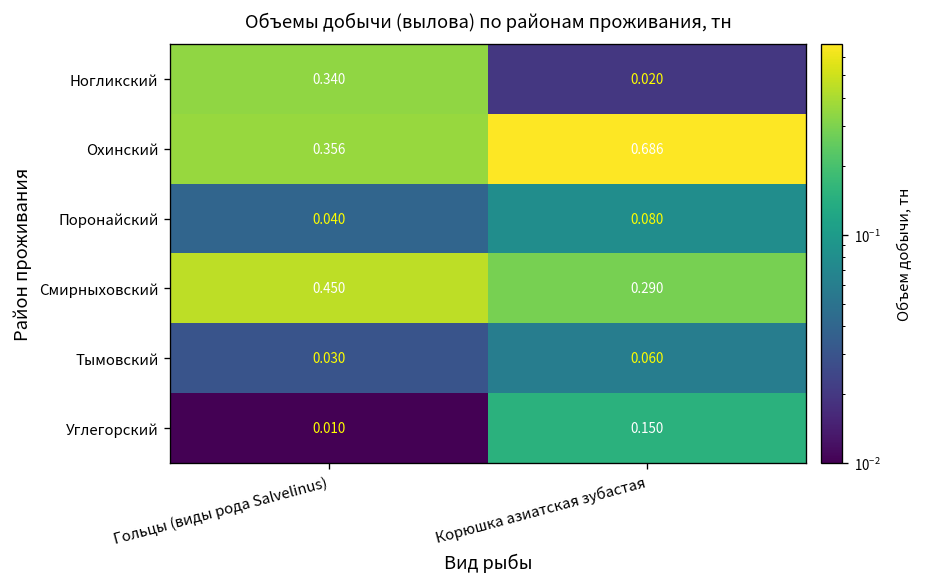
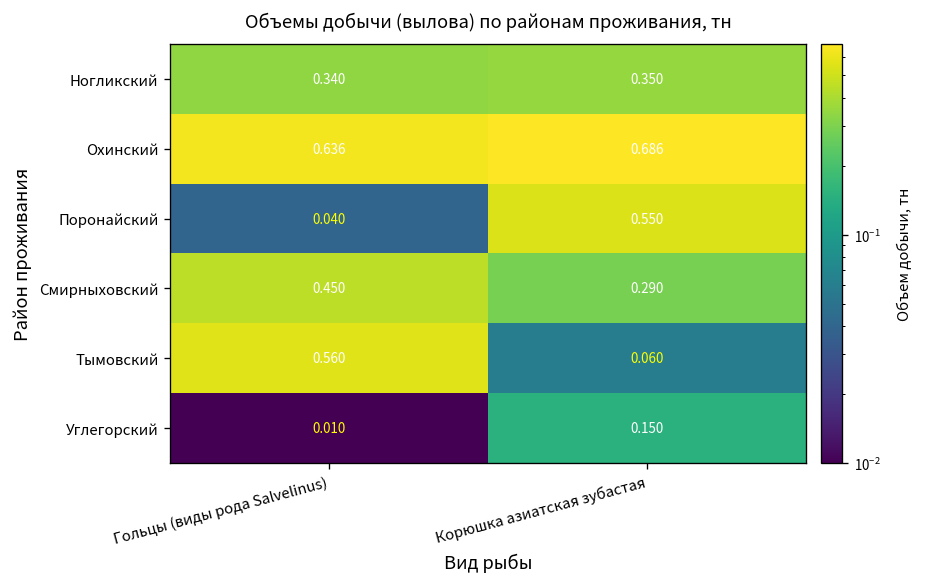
  {
    "Ногликский": {
      "Гольцы (виды рода Salvelinus)": 0.340,
-     "Корюшка азиатская зубастая": 0.020
+     "Корюшка азиатская зубастая": 0.350
    },
    "Охинский": {
-     "Гольцы (виды рода Salvelinus)": 0.356,
+     "Гольцы (виды рода Salvelinus)": 0.636,
      "Корюшка азиатская зубастая": 0.686
    },
    "Поронайский": {
      "Гольцы (виды рода Salvelinus)": 0.040,
-     "Корюшка азиатская зубастая": 0.080
+     "Корюшка азиатская зубастая": 0.550
    },
    "Смирныховский": {
      "Гольцы (виды рода Salvelinus)": 0.450,
      "Корюшка азиатская зубастая": 0.290
    },
    "Тымовский": {
-     "Гольцы (виды рода Salvelinus)": 0.030,
+     "Гольцы (виды рода Salvelinus)": 0.560,
      "Корюшка азиатская зубастая": 0.060
    },
    "Углегорский": {
      "Гольцы (виды рода Salvelinus)": 0.010,
      "Корюшка азиатская зубастая": 0.150
    }
  }
